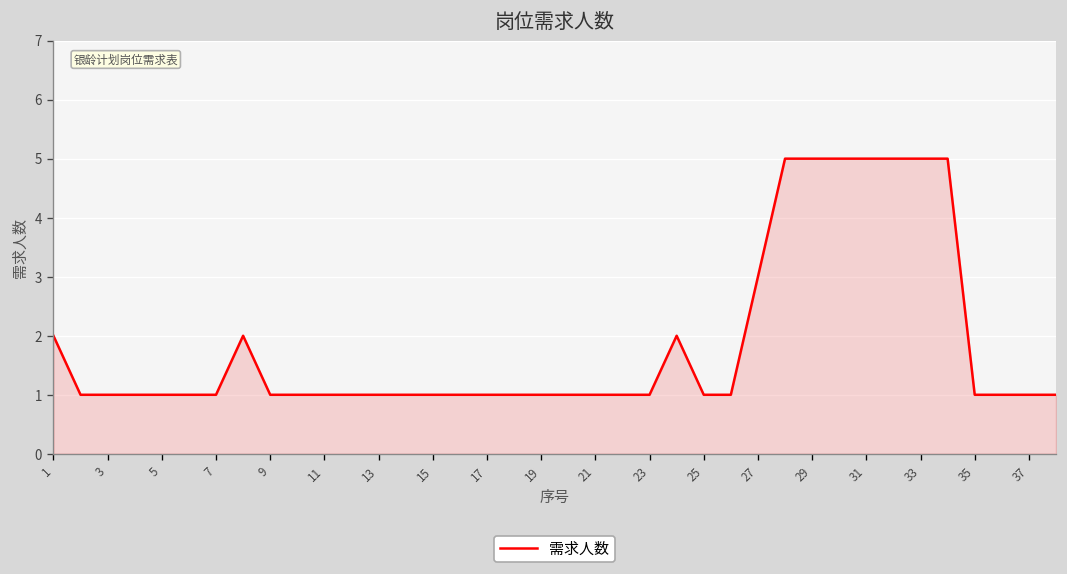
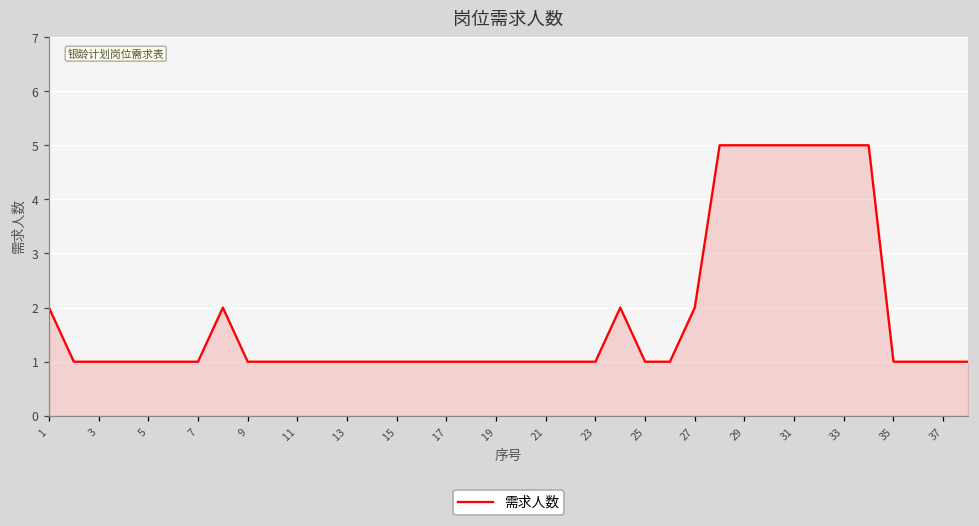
  {
    "1": 2,
    "3": 1,
    "5": 1,
    "7": 1,
    "9": 1,
    "11": 1,
    "13": 1,
    "15": 1,
    "17": 1,
    "19": 1,
    "21": 1,
    "23": 1,
    "25": 1,
-   "27": 3,
+   "27": 2,
    "29": 5,
    "31": 5,
    "33": 5,
    "35": 1,
    "37": 1
  }
